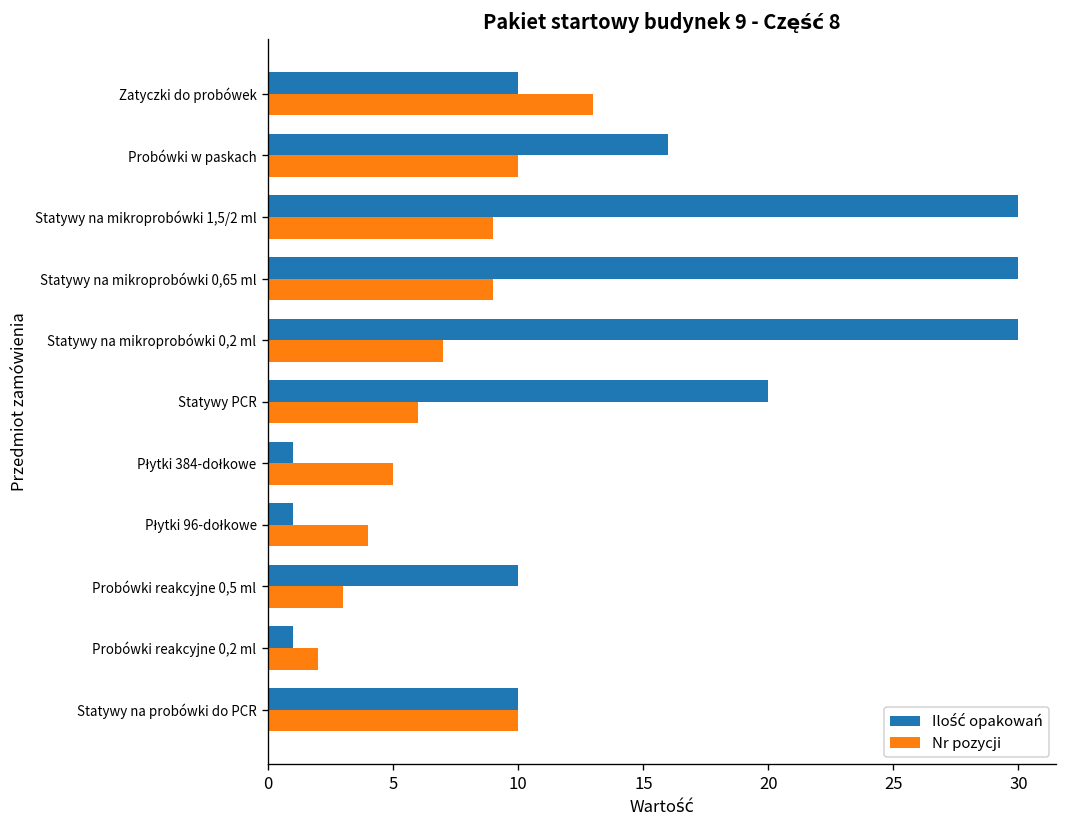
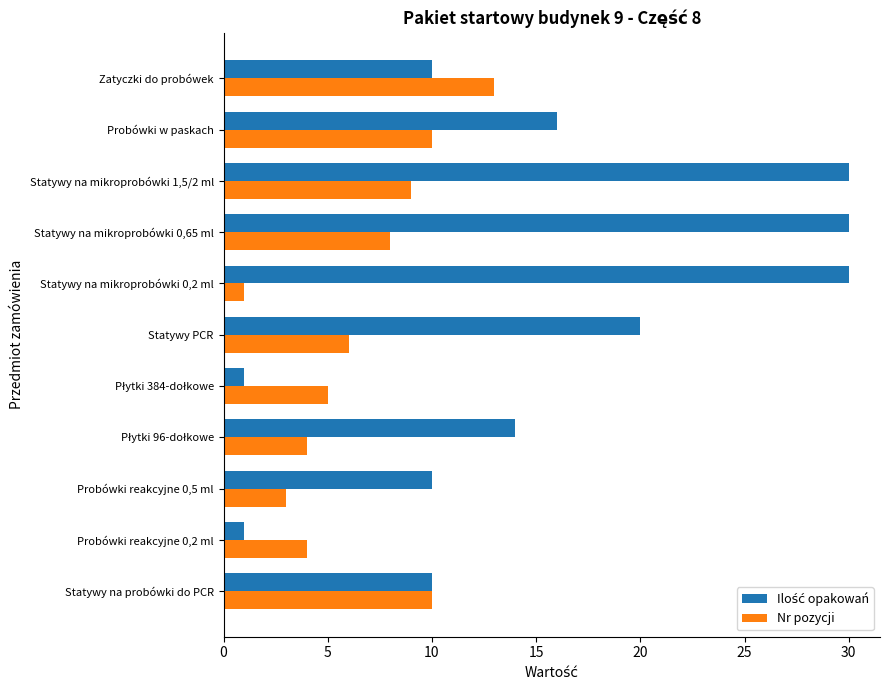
  {
    "Ilość opakowań": {
      "Zatyczki do probówek": 10,
      "Probówki w paskach": 16,
      "Statywy na mikroprobówki 1,5/2 ml": 30,
      "Statywy na mikroprobówki 0,65 ml": 30,
      "Statywy na mikroprobówki 0,2 ml": 30,
      "Statywy PCR": 20,
      "Płytki 384-dołkowe": 1,
-     "Płytki 96-dołkowe": 1,
+     "Płytki 96-dołkowe": 14,
      "Probówki reakcyjne 0,5 ml": 10,
      "Probówki reakcyjne 0,2 ml": 1,
      "Statywy na probówki do PCR": 10
    },
    "Nr pozycji": {
      "Zatyczki do probówek": 13,
      "Probówki w paskach": 10,
      "Statywy na mikroprobówki 1,5/2 ml": 9,
-     "Statywy na mikroprobówki 0,65 ml": 9,
-     "Statywy na mikroprobówki 0,2 ml": 7,
+     "Statywy na mikroprobówki 0,65 ml": 8,
+     "Statywy na mikroprobówki 0,2 ml": 1,
      "Statywy PCR": 6,
      "Płytki 384-dołkowe": 5,
      "Płytki 96-dołkowe": 4,
      "Probówki reakcyjne 0,5 ml": 3,
-     "Probówki reakcyjne 0,2 ml": 2,
+     "Probówki reakcyjne 0,2 ml": 4,
      "Statywy na probówki do PCR": 10
    }
  }
